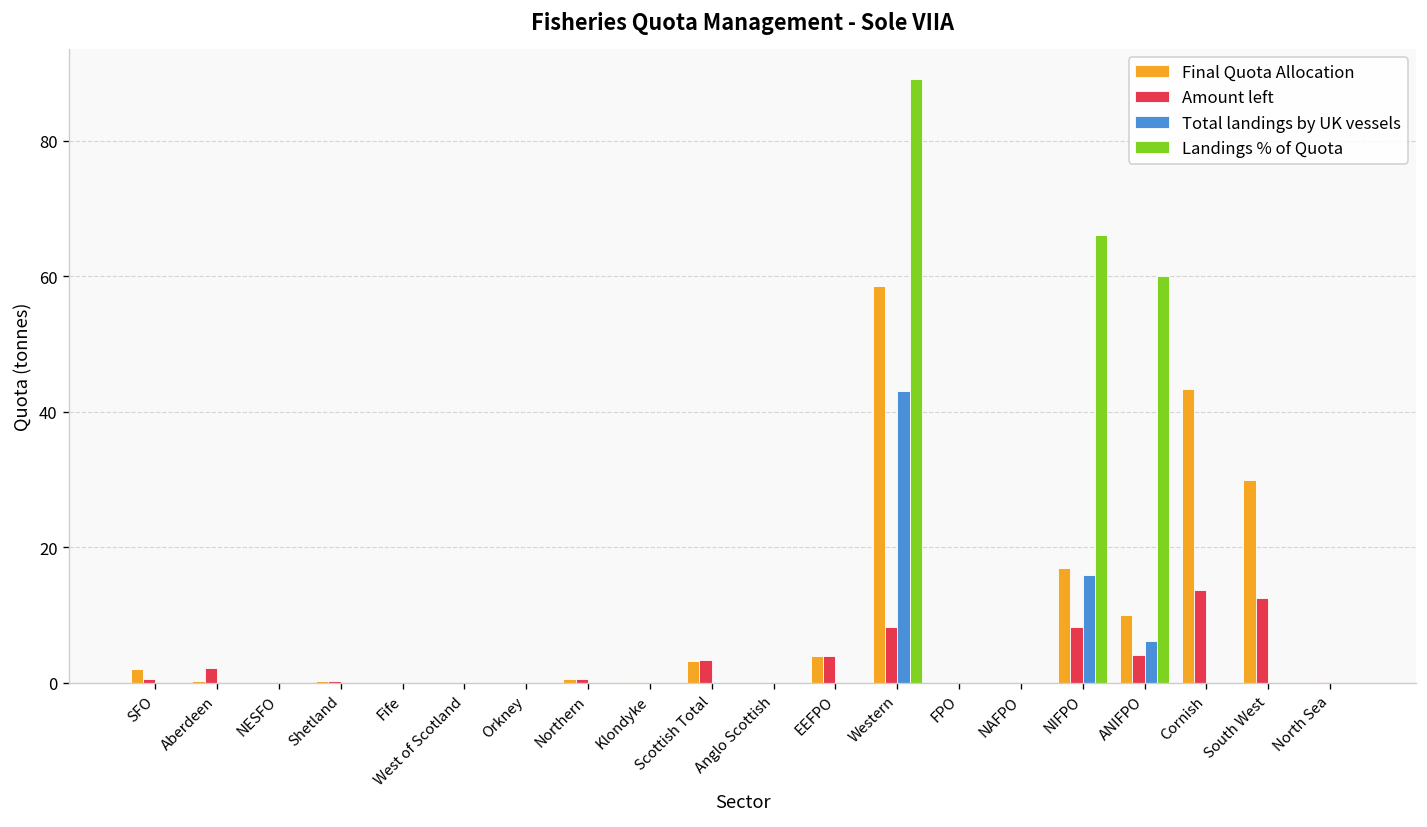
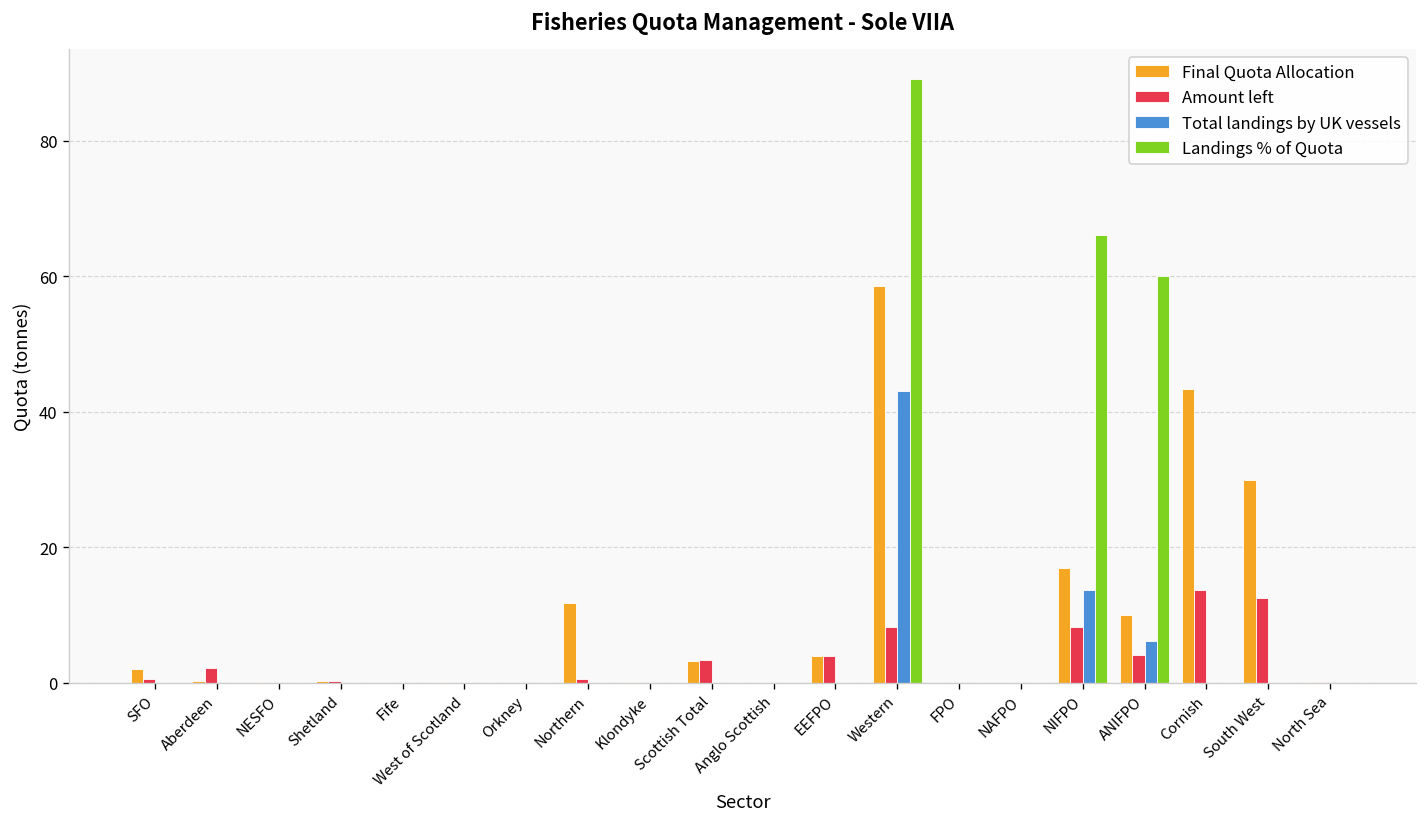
  {
    "Final Quota Allocation": {
      "SFO": 2,
      "Fife": 0,
      "Orkney": 0,
-     "Northern": 1,
+     "Northern": 12,
      "Scottish Total": 3,
      "Anglo Scottish": 0,
      "EEFPO": 4,
      "Western": 59,
      "FPO": 0,
      "NAFPO": 0,
      "NIFPO": 17,
      "ANIFPO": 10,
      "Cornish": 43,
      "South West": 30
    },
    "Amount left": {
      "SFO": 1,
      "Aberdeen": 2,
      "NESFO": 0,
      "Fife": 0,
      "West of Scotland": 0,
      "Orkney": 0,
      "Northern": 1,
      "Klondyke": 0,
      "Scottish Total": 3,
      "Anglo Scottish": 0,
      "EEFPO": 4,
      "Western": 8,
      "FPO": 0,
      "NAFPO": 0,
      "NIFPO": 8,
      "ANIFPO": 4,
      "Cornish": 14,
      "South West": 13
    },
    "Total landings by UK vessels": {
      "SFO": 0,
      "Aberdeen": 0,
      "NESFO": 0,
      "Shetland": 0,
      "Fife": 0,
      "West of Scotland": 0,
      "Orkney": 0,
      "Northern": 0,
      "Klondyke": 0,
      "Scottish Total": 0,
      "Anglo Scottish": 0,
      "EEFPO": 0,
      "Western": 43,
      "FPO": 0,
      "NAFPO": 0,
-     "NIFPO": 16,
+     "NIFPO": 14,
      "ANIFPO": 6,
      "Cornish": 0,
      "South West": 0,
      "North Sea": 0
    },
    "Landings % of Quota": {
      "SFO": 0,
      "Aberdeen": 0,
      "NESFO": 0,
      "Shetland": 0,
      "Fife": 0,
      "West of Scotland": 0,
      "Orkney": 0,
      "Northern": 0,
      "Klondyke": 0,
      "Scottish Total": 0,
      "Anglo Scottish": 0,
      "EEFPO": 0,
      "Western": 89,
      "FPO": 0,
      "NAFPO": 0,
      "NIFPO": 66,
      "ANIFPO": 60,
      "Cornish": 0,
      "South West": 0,
      "North Sea": 0
    }
  }
